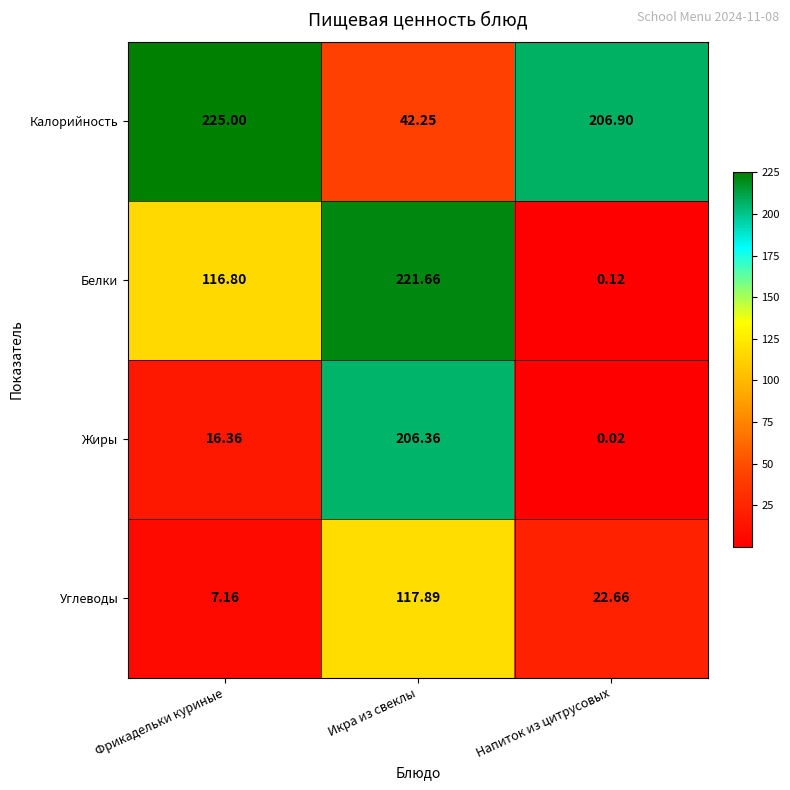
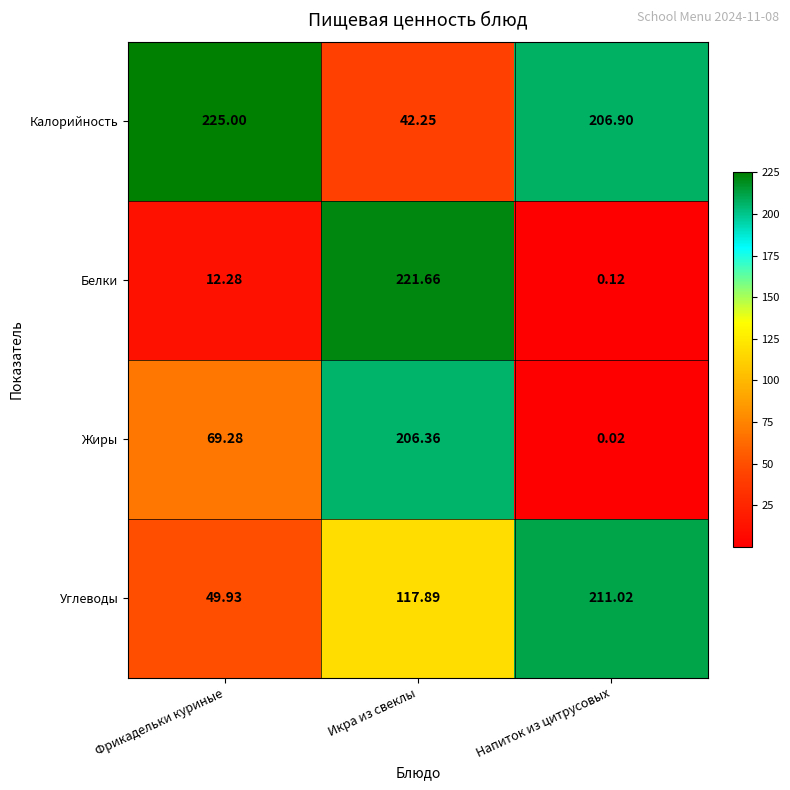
  {
    "Калорийность": {
      "Фрикадельки куриные": 225.00,
      "Икра из свеклы": 42.25,
      "Напиток из цитрусовых": 206.90
    },
    "Белки": {
-     "Фрикадельки куриные": 116.80,
+     "Фрикадельки куриные": 12.28,
      "Икра из свеклы": 221.66,
      "Напиток из цитрусовых": 0.12
    },
    "Жиры": {
-     "Фрикадельки куриные": 16.36,
+     "Фрикадельки куриные": 69.28,
      "Икра из свеклы": 206.36,
      "Напиток из цитрусовых": 0.02
    },
    "Углеводы": {
-     "Фрикадельки куриные": 7.16,
+     "Фрикадельки куриные": 49.93,
      "Икра из свеклы": 117.89,
-     "Напиток из цитрусовых": 22.66
+     "Напиток из цитрусовых": 211.02
    }
  }
